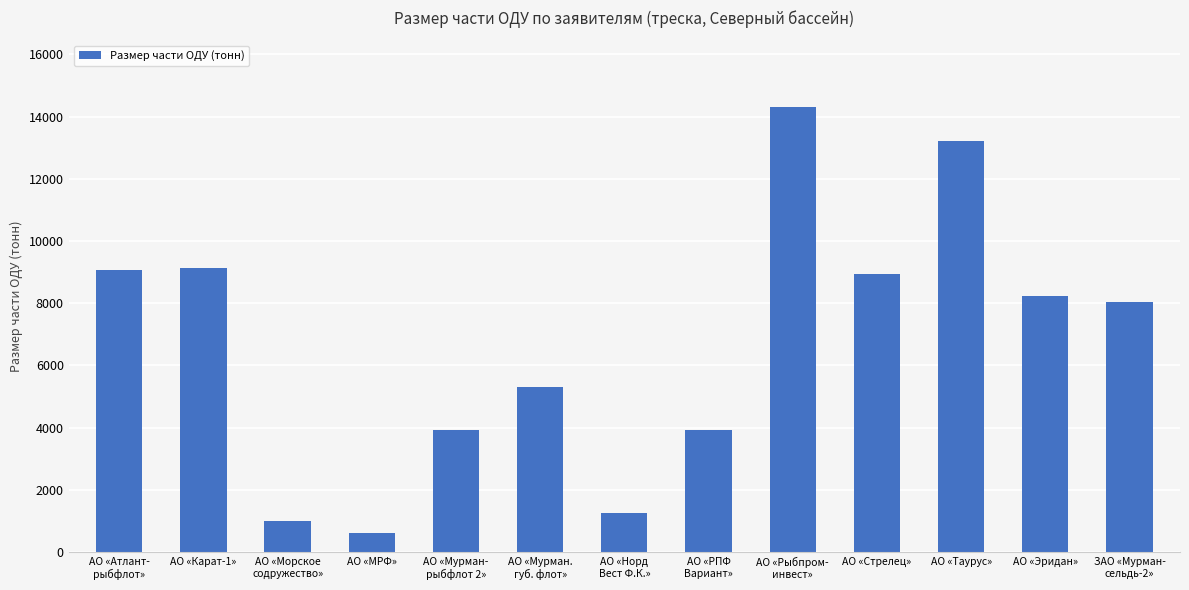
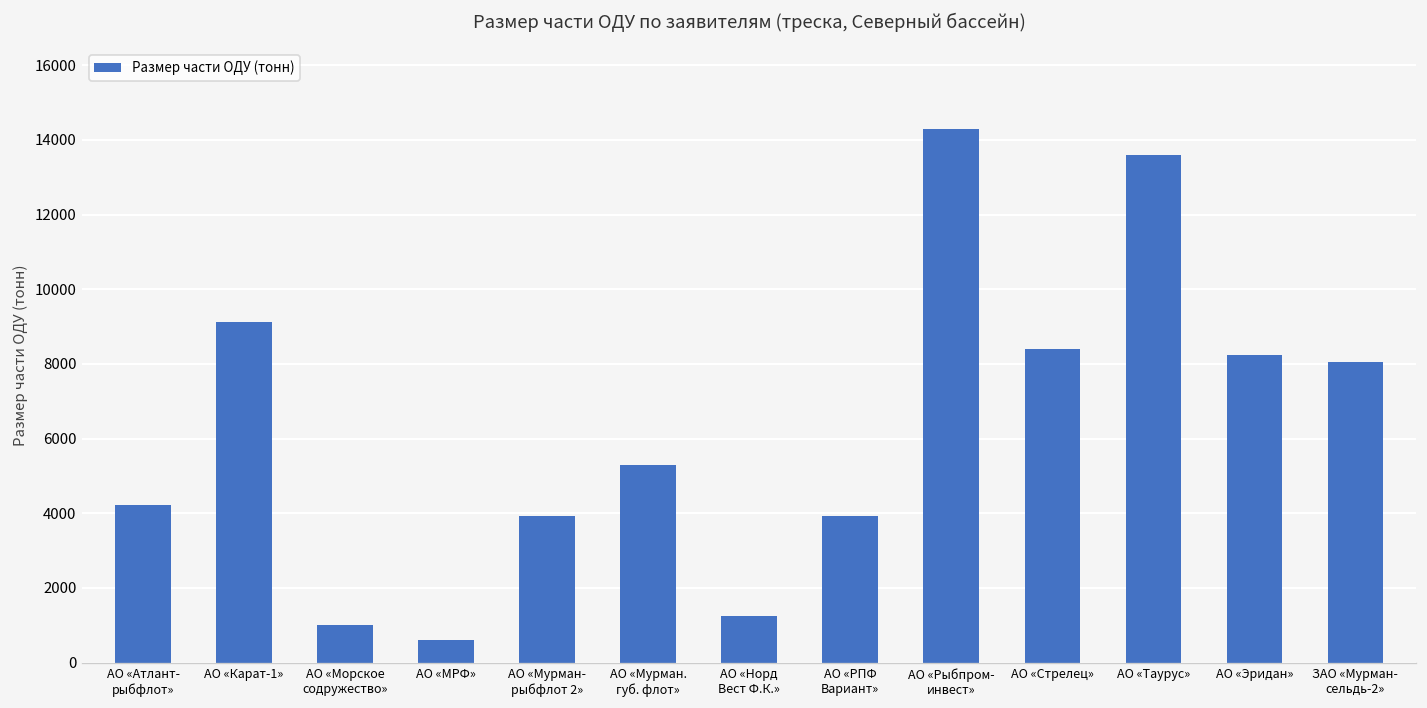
  {
-   "АО «Атлант- рыбфлот»": 9100,
+   "АО «Атлант- рыбфлот»": 4200,
    "АО «Карат-1»": 9100,
    "АО «Морское содружество»": 1000,
    "АО «МРФ»": 600,
    "АО «Мурман- рыбфлот 2»": 3900,
    "АО «Мурман. губ. флот»": 5300,
    "АО «Норд Вест Ф.К.»": 1300,
    "АО «РПФ Вариант»": 3900,
    "АО «Рыбпром- инвест»": 14300,
-   "АО «Стрелец»": 8900,
-   "АО «Таурус»": 13200,
+   "АО «Стрелец»": 8400,
+   "АО «Таурус»": 13600,
    "АО «Эридан»": 8200,
    "ЗАО «Мурман- сельдь-2»": 8000
  }
